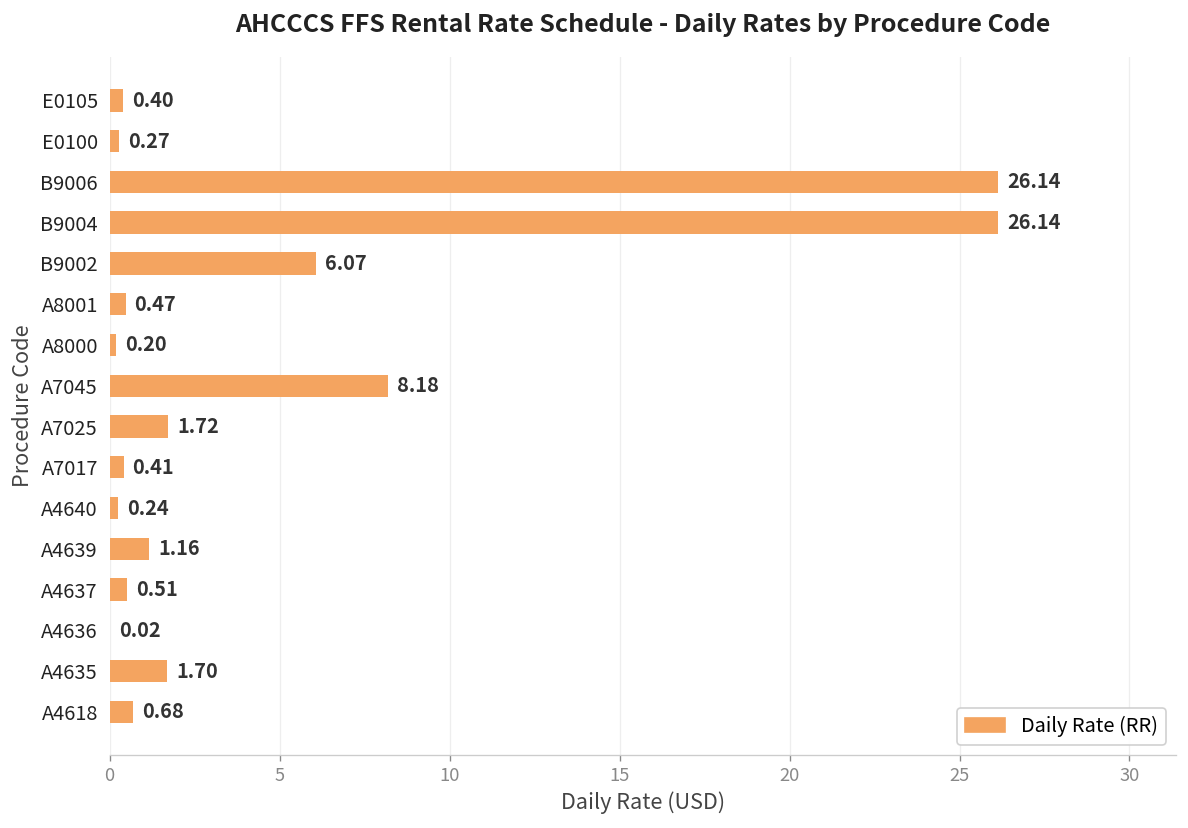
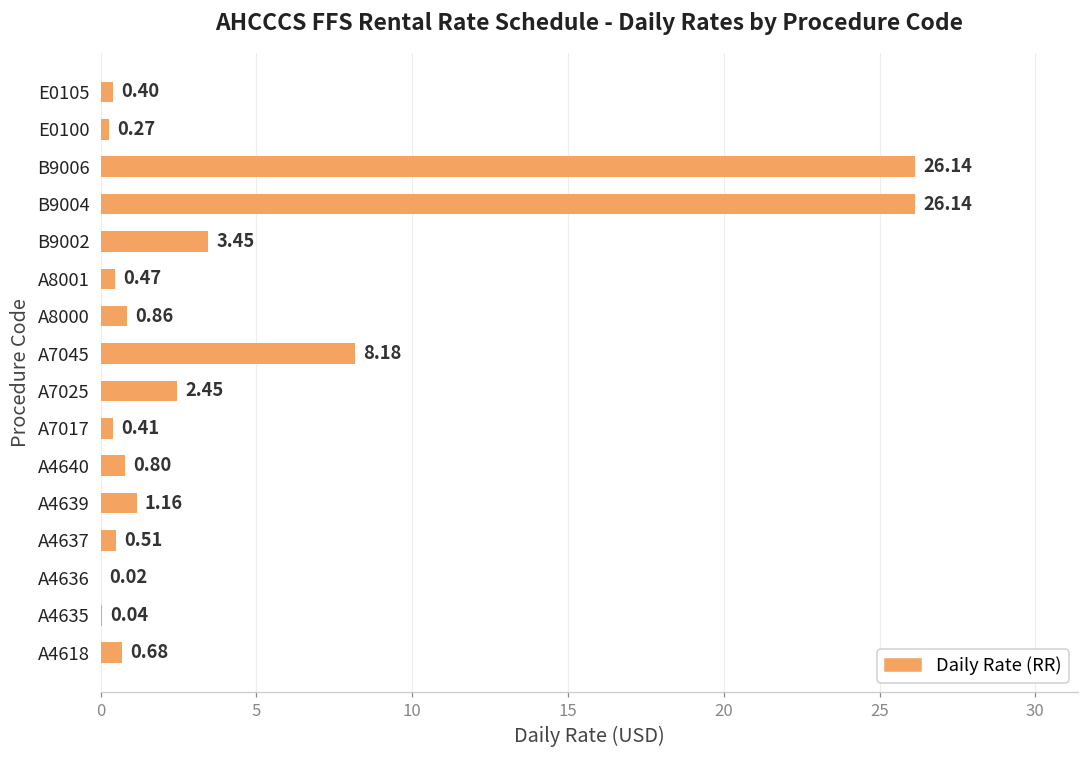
  {
    "E0105": 0.40,
    "E0100": 0.27,
    "B9006": 26.14,
    "B9004": 26.14,
-   "B9002": 6.07,
+   "B9002": 3.45,
    "A8001": 0.47,
-   "A8000": 0.20,
+   "A8000": 0.86,
    "A7045": 8.18,
-   "A7025": 1.72,
+   "A7025": 2.45,
    "A7017": 0.41,
-   "A4640": 0.24,
+   "A4640": 0.80,
    "A4639": 1.16,
    "A4637": 0.51,
    "A4636": 0.02,
-   "A4635": 1.70,
+   "A4635": 0.04,
    "A4618": 0.68
  }
